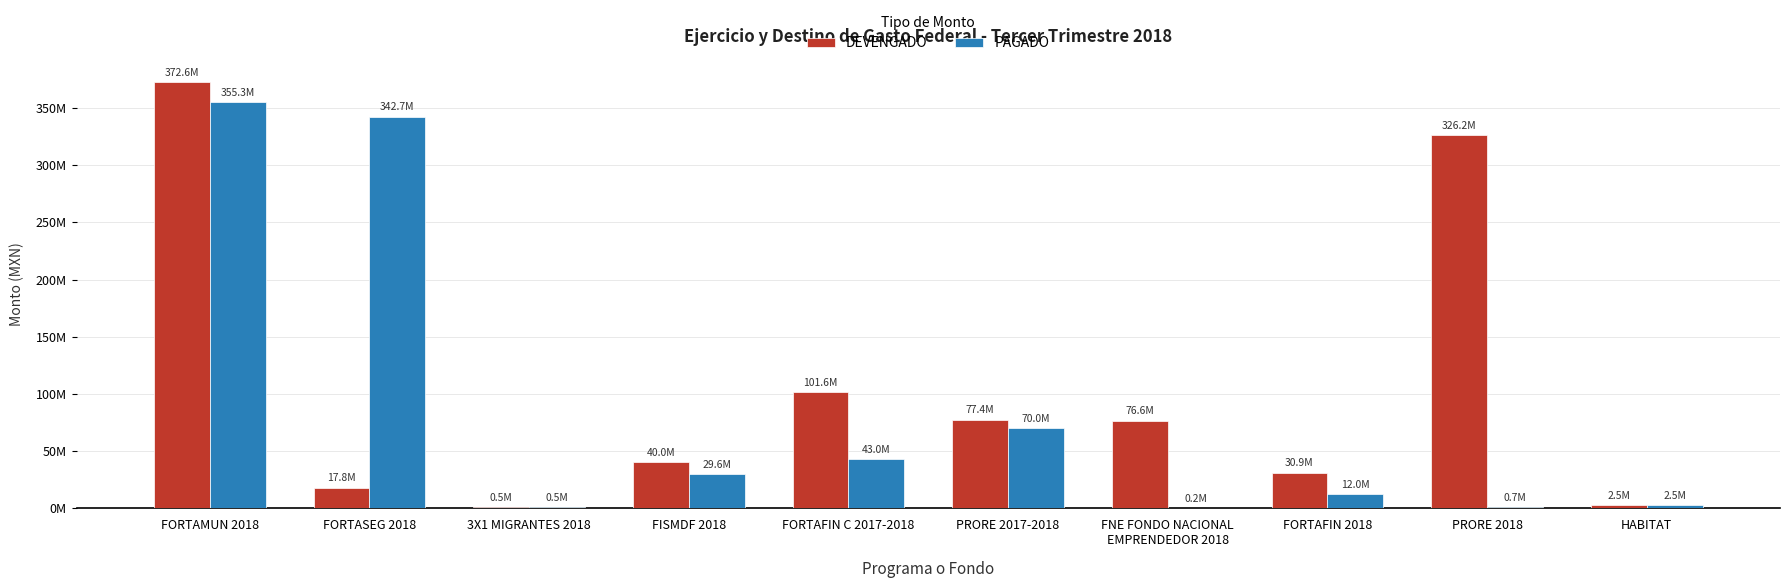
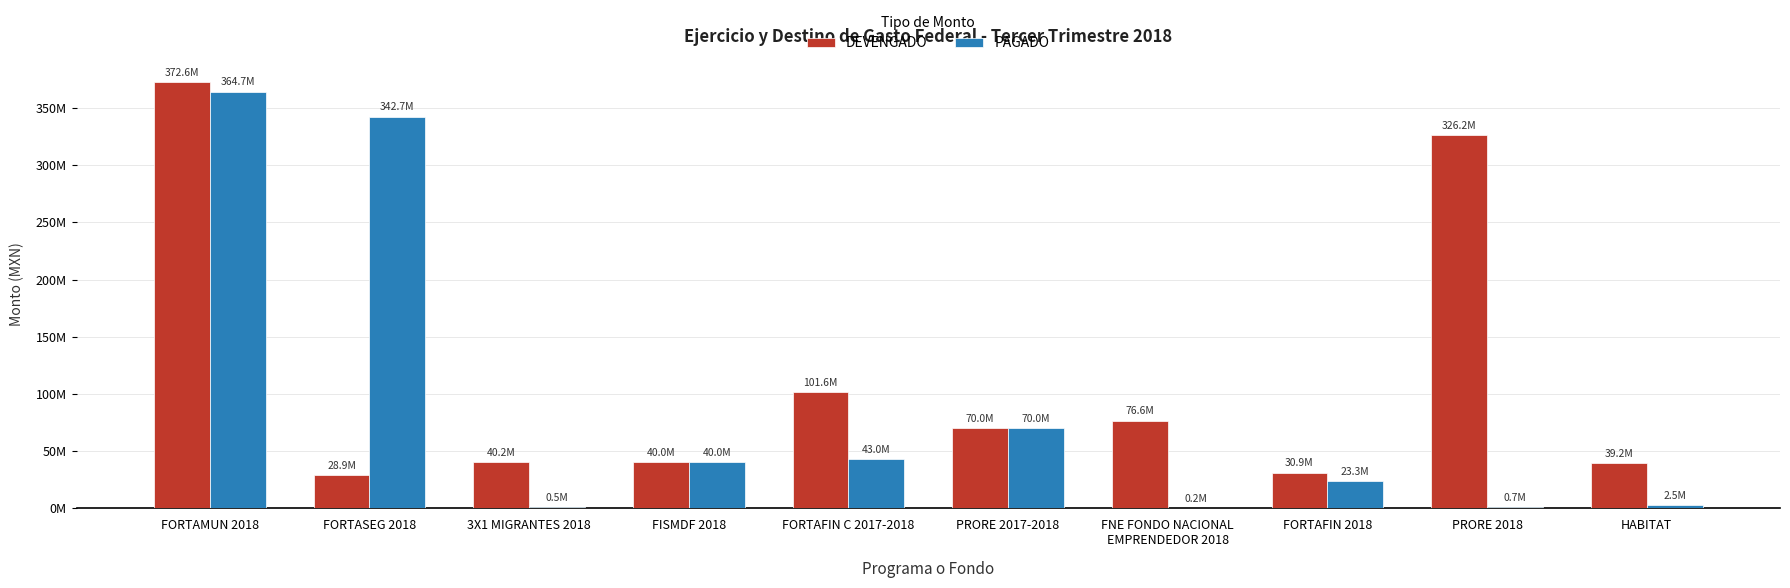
  {
    "DEVENGADO": {
      "FORTAMUN 2018": "372.6M",
-     "FORTASEG 2018": "17.8M",
-     "3X1 MIGRANTES 2018": "0.5M",
+     "FORTASEG 2018": "28.9M",
+     "3X1 MIGRANTES 2018": "40.2M",
      "FISMDF 2018": "40.0M",
      "FORTAFIN C 2017-2018": "101.6M",
-     "PRORE 2017-2018": "77.4M",
+     "PRORE 2017-2018": "70.0M",
      "FNE FONDO NACIONAL EMPRENDEDOR 2018": "76.6M",
      "FORTAFIN 2018": "30.9M",
      "PRORE 2018": "326.2M",
-     "HABITAT": "2.5M"
+     "HABITAT": "39.2M"
    },
    "PAGADO": {
-     "FORTAMUN 2018": "355.3M",
+     "FORTAMUN 2018": "364.7M",
      "FORTASEG 2018": "342.7M",
      "3X1 MIGRANTES 2018": "0.5M",
-     "FISMDF 2018": "29.6M",
+     "FISMDF 2018": "40.0M",
      "FORTAFIN C 2017-2018": "43.0M",
      "PRORE 2017-2018": "70.0M",
      "FNE FONDO NACIONAL EMPRENDEDOR 2018": "0.2M",
-     "FORTAFIN 2018": "12.0M",
+     "FORTAFIN 2018": "23.3M",
      "PRORE 2018": "0.7M",
      "HABITAT": "2.5M"
    }
  }
